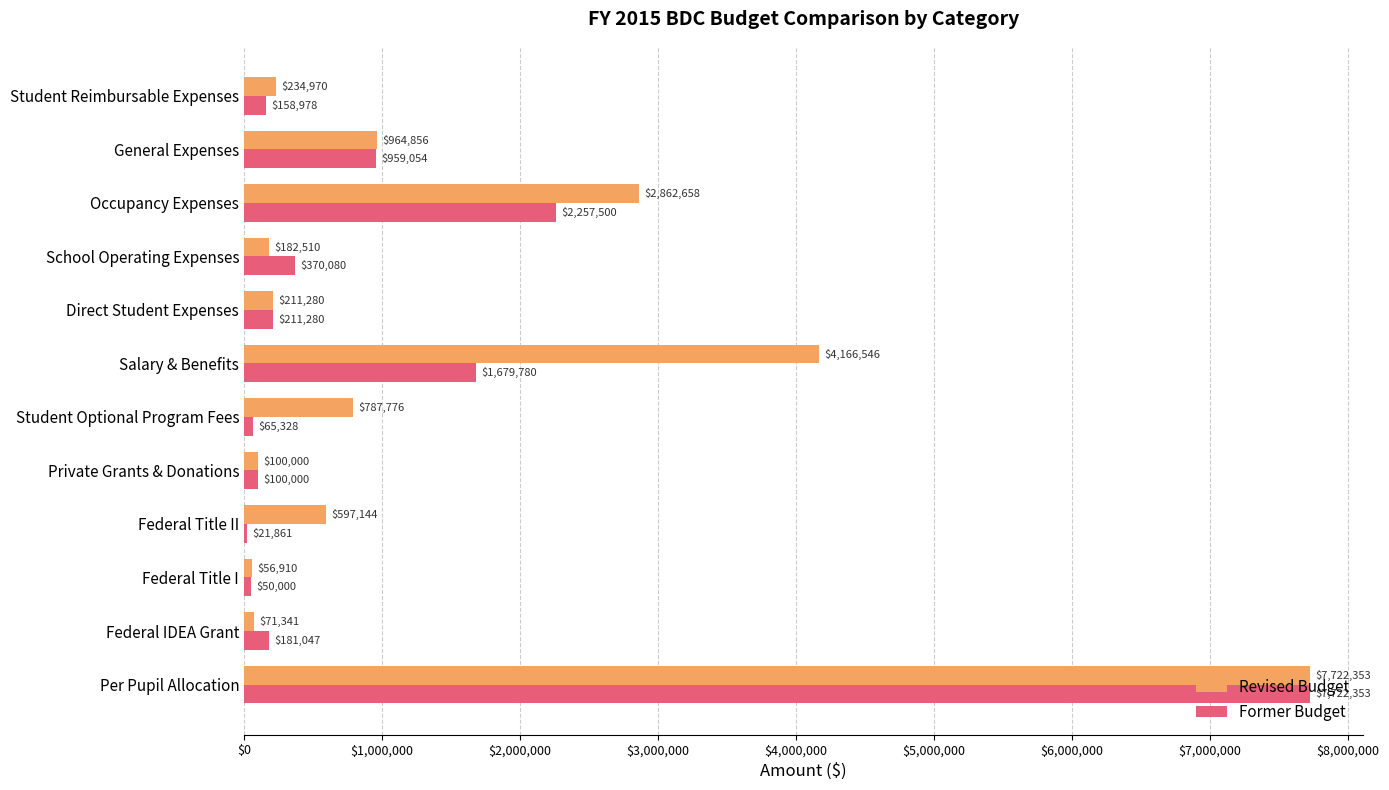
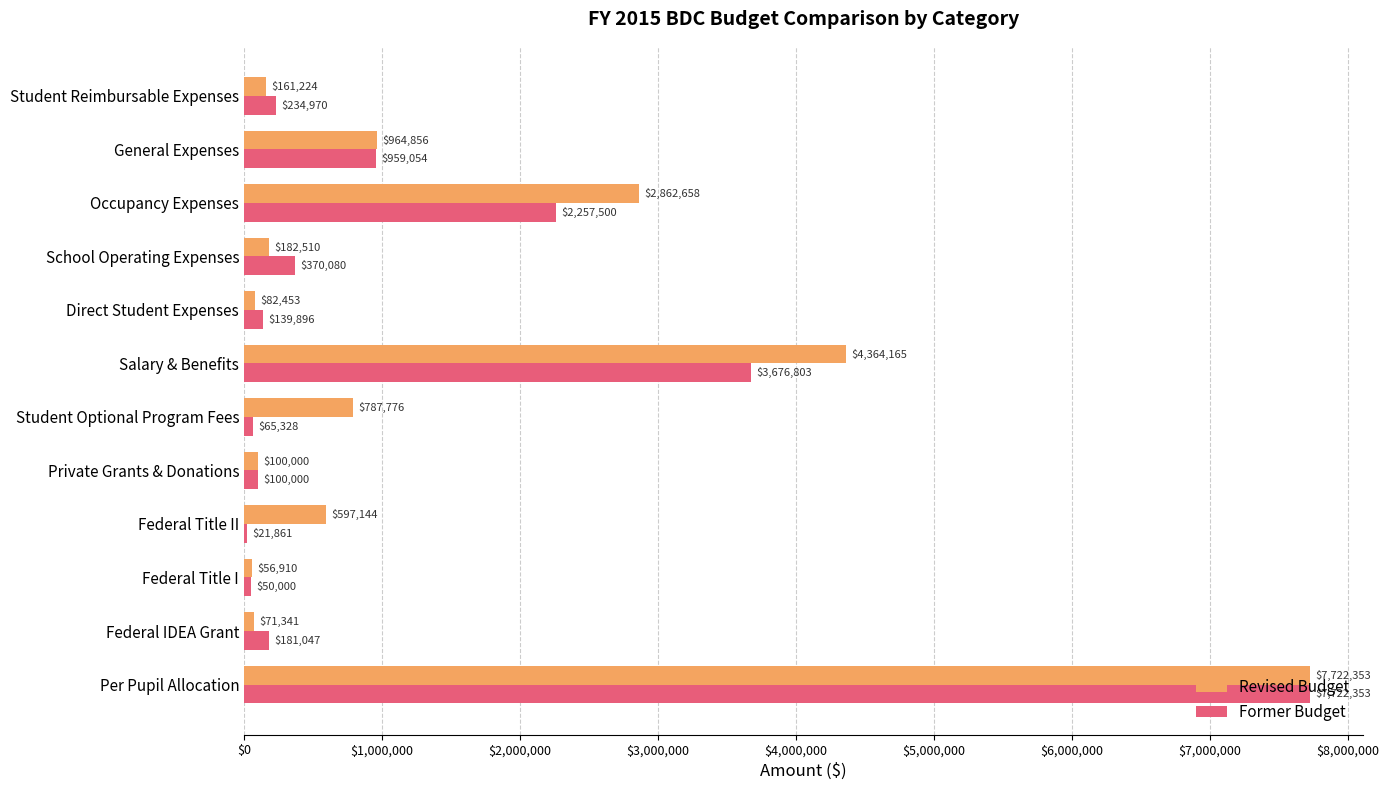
  {
    "Revised Budget": {
-     "Student Reimbursable Expenses": "$234,970",
+     "Student Reimbursable Expenses": "$161,224",
      "General Expenses": "$964,856",
      "Occupancy Expenses": "$2,862,658",
      "School Operating Expenses": "$182,510",
-     "Direct Student Expenses": "$211,280",
-     "Salary & Benefits": "$4,166,546",
+     "Direct Student Expenses": "$82,453",
+     "Salary & Benefits": "$4,364,165",
      "Student Optional Program Fees": "$787,776",
      "Private Grants & Donations": "$100,000",
      "Federal Title II": "$597,144",
      "Federal Title I": "$56,910",
      "Federal IDEA Grant": "$71,341",
      "Per Pupil Allocation": "$7,722,353"
    },
    "Former Budget": {
-     "Student Reimbursable Expenses": "$158,978",
+     "Student Reimbursable Expenses": "$234,970",
      "General Expenses": "$959,054",
      "Occupancy Expenses": "$2,257,500",
      "School Operating Expenses": "$370,080",
-     "Direct Student Expenses": "$211,280",
-     "Salary & Benefits": "$1,679,780",
+     "Direct Student Expenses": "$139,896",
+     "Salary & Benefits": "$3,676,803",
      "Student Optional Program Fees": "$65,328",
      "Private Grants & Donations": "$100,000",
      "Federal Title II": "$21,861",
      "Federal Title I": "$50,000",
      "Federal IDEA Grant": "$181,047",
      "Per Pupil Allocation": "$7,722,353"
    }
  }
